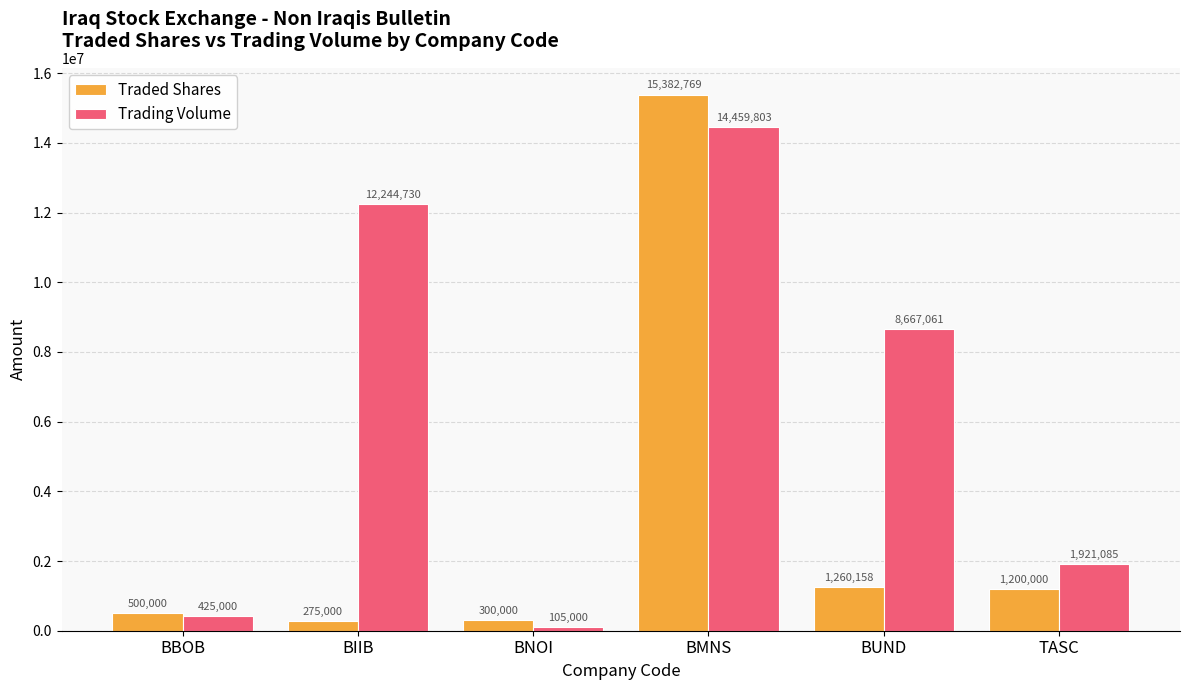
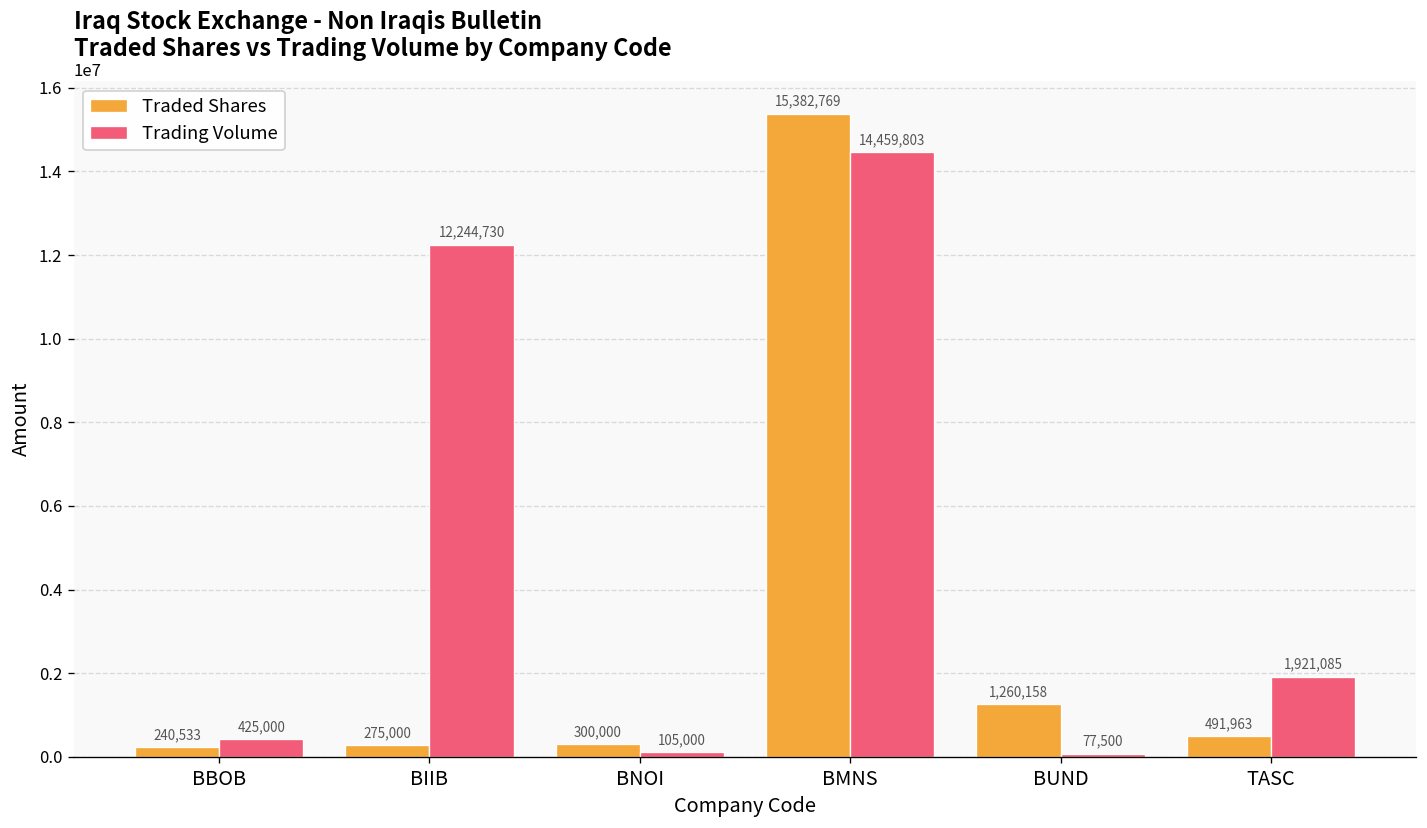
  {
    "Traded Shares": {
-     "BBOB": "500,000",
+     "BBOB": "240,533",
      "BIIB": "275,000",
      "BNOI": "300,000",
      "BMNS": "15,382,769",
      "BUND": "1,260,158",
-     "TASC": "1,200,000"
+     "TASC": "491,963"
    },
    "Trading Volume": {
      "BBOB": "425,000",
      "BIIB": "12,244,730",
      "BNOI": "105,000",
      "BMNS": "14,459,803",
-     "BUND": "8,667,061",
+     "BUND": "77,500",
      "TASC": "1,921,085"
    }
  }
